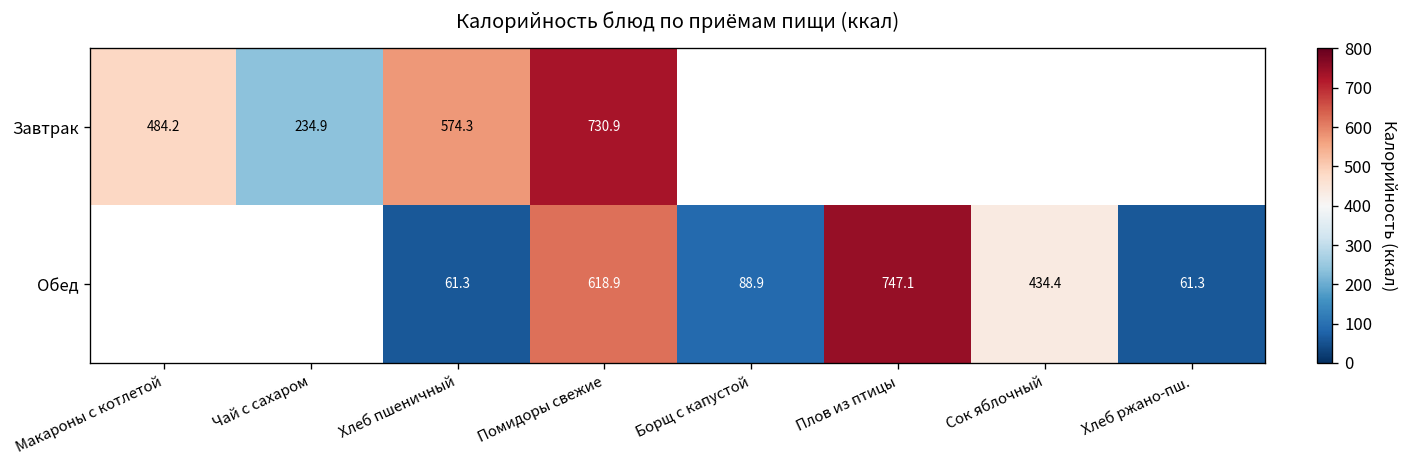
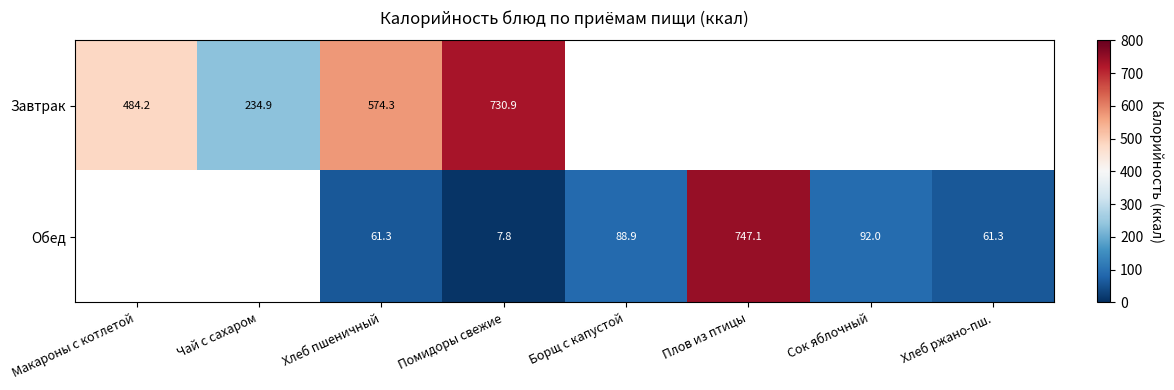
  {
    "Завтрак": {
      "Макароны с котлетой": 484.2,
      "Чай с сахаром": 234.9,
      "Хлеб пшеничный": 574.3,
      "Помидоры свежие": 730.9
    },
    "Обед": {
      "Хлеб пшеничный": 61.3,
-     "Помидоры свежие": 618.9,
+     "Помидоры свежие": 7.8,
      "Борщ с капустой": 88.9,
      "Плов из птицы": 747.1,
-     "Сок яблочный": 434.4,
+     "Сок яблочный": 92.0,
      "Хлеб ржано-пш.": 61.3
    }
  }
